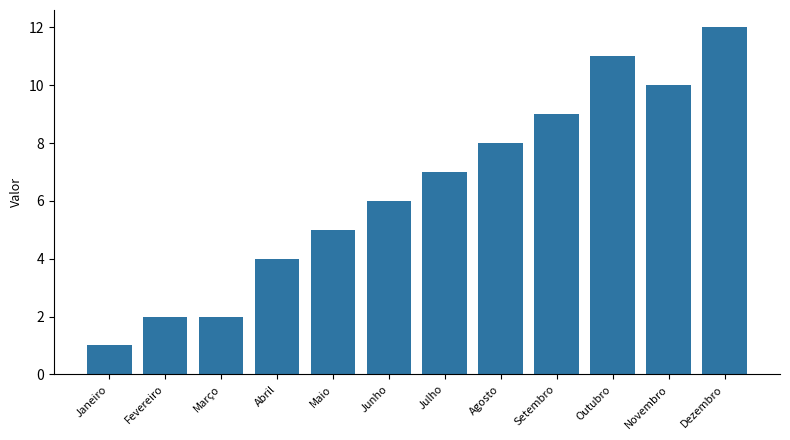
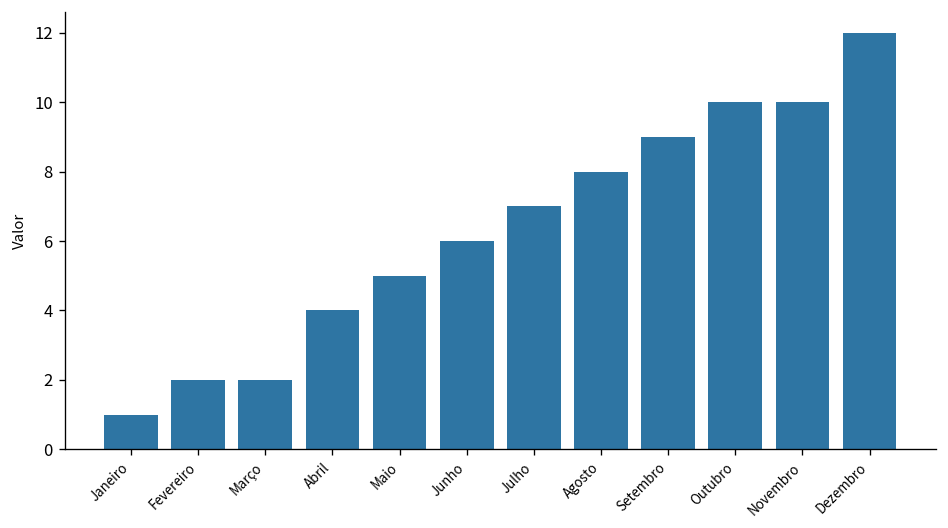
  {
    "Janeiro": 1,
    "Fevereiro": 2,
    "Março": 2,
    "Abril": 4,
    "Maio": 5,
    "Junho": 6,
    "Julho": 7,
    "Agosto": 8,
    "Setembro": 9,
-   "Outubro": 11,
+   "Outubro": 10,
    "Novembro": 10,
    "Dezembro": 12
  }
